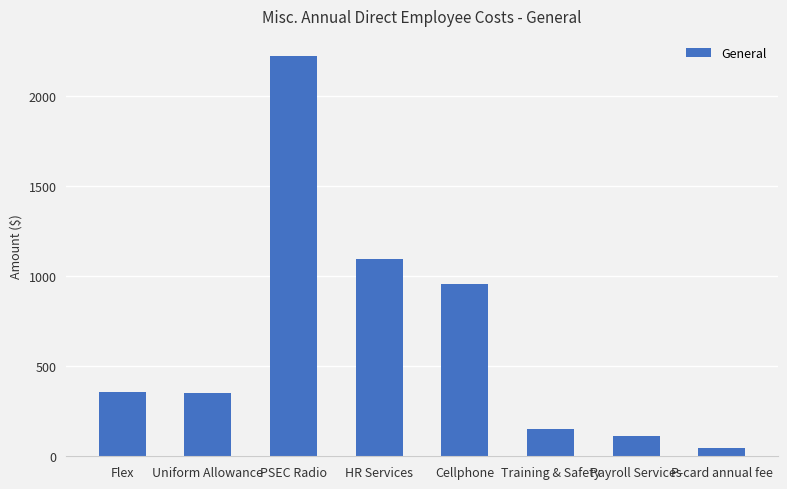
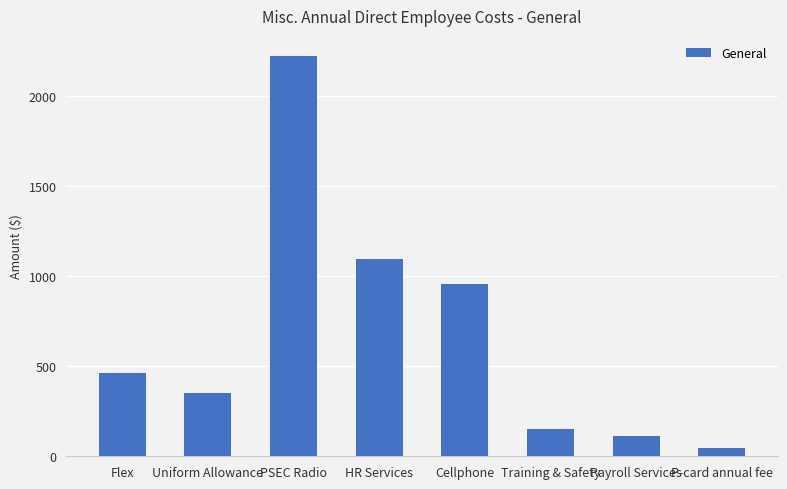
  {
-   "Flex": 350,
+   "Flex": 460,
    "Uniform Allowance": 350,
    "PSEC Radio": 2220,
    "HR Services": 1100,
    "Cellphone": 960,
    "Training & Safety": 150,
    "Payroll Services": 110,
    "P-card annual fee": 50
  }
